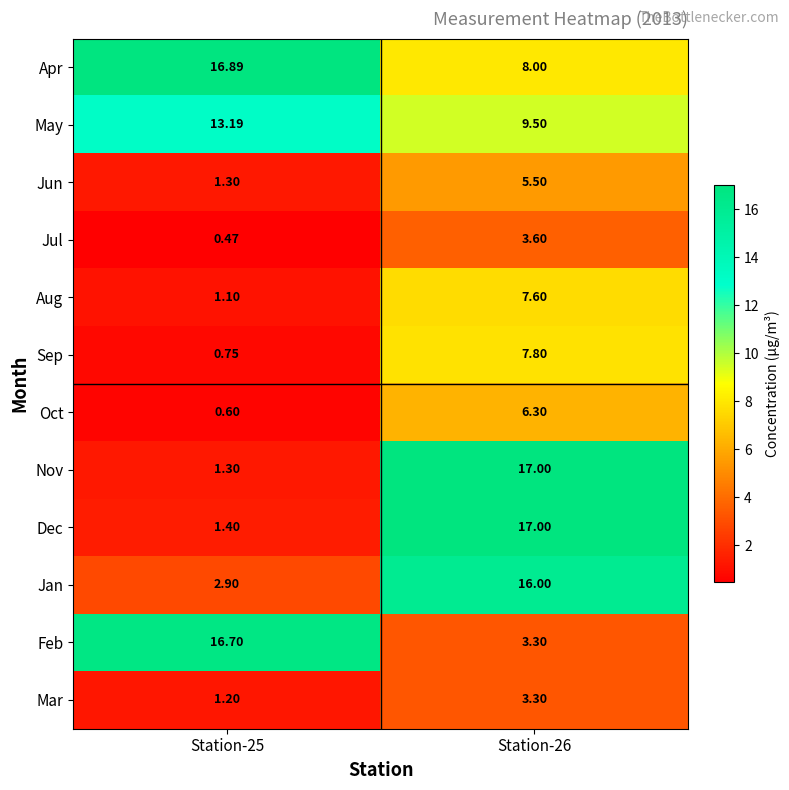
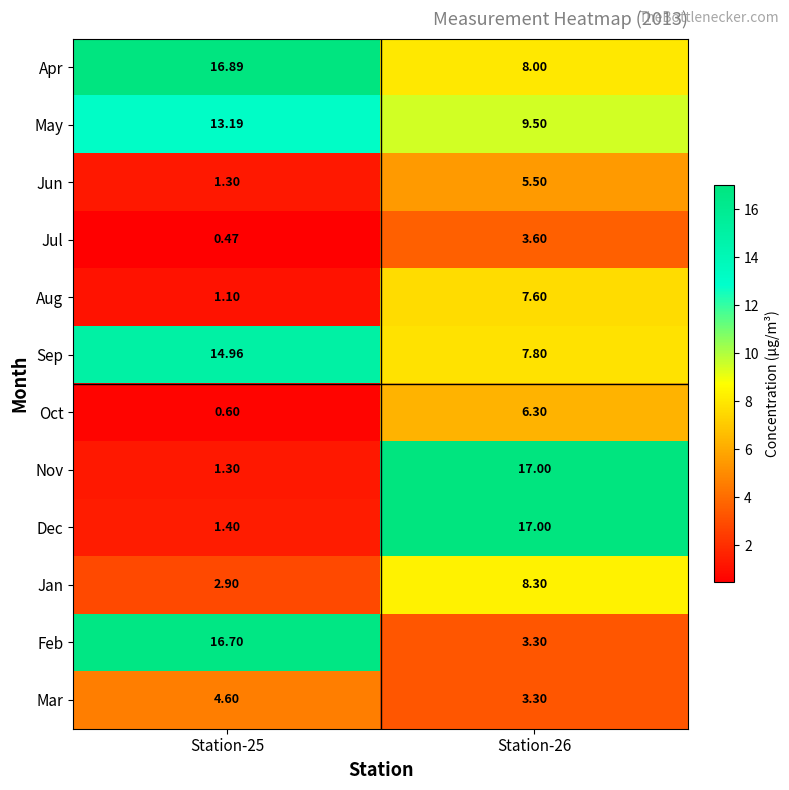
  {
    "Apr": {
      "Station-25": 16.89,
      "Station-26": 8.00
    },
    "May": {
      "Station-25": 13.19,
      "Station-26": 9.50
    },
    "Jun": {
      "Station-25": 1.30,
      "Station-26": 5.50
    },
    "Jul": {
      "Station-25": 0.47,
      "Station-26": 3.60
    },
    "Aug": {
      "Station-25": 1.10,
      "Station-26": 7.60
    },
    "Sep": {
-     "Station-25": 0.75,
+     "Station-25": 14.96,
      "Station-26": 7.80
    },
    "Oct": {
      "Station-25": 0.60,
      "Station-26": 6.30
    },
    "Nov": {
      "Station-25": 1.30,
      "Station-26": 17.00
    },
    "Dec": {
      "Station-25": 1.40,
      "Station-26": 17.00
    },
    "Jan": {
      "Station-25": 2.90,
-     "Station-26": 16.00
+     "Station-26": 8.30
    },
    "Feb": {
      "Station-25": 16.70,
      "Station-26": 3.30
    },
    "Mar": {
-     "Station-25": 1.20,
+     "Station-25": 4.60,
      "Station-26": 3.30
    }
  }
